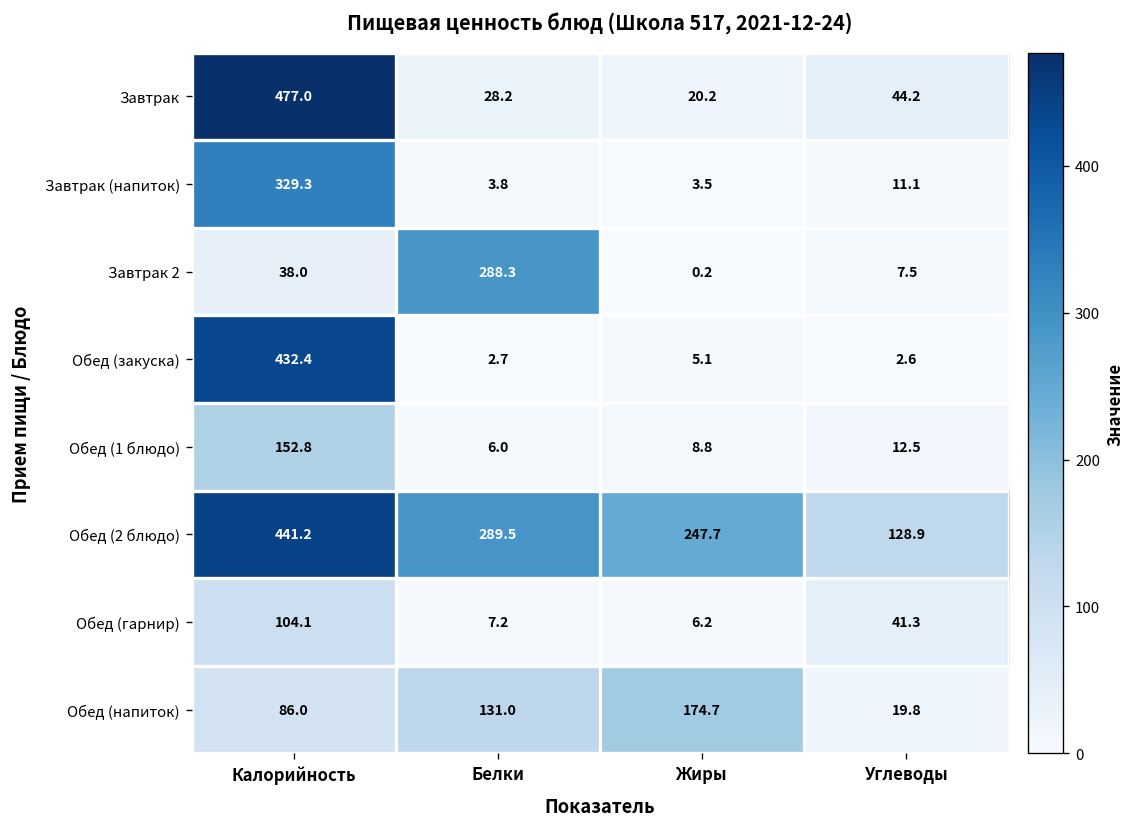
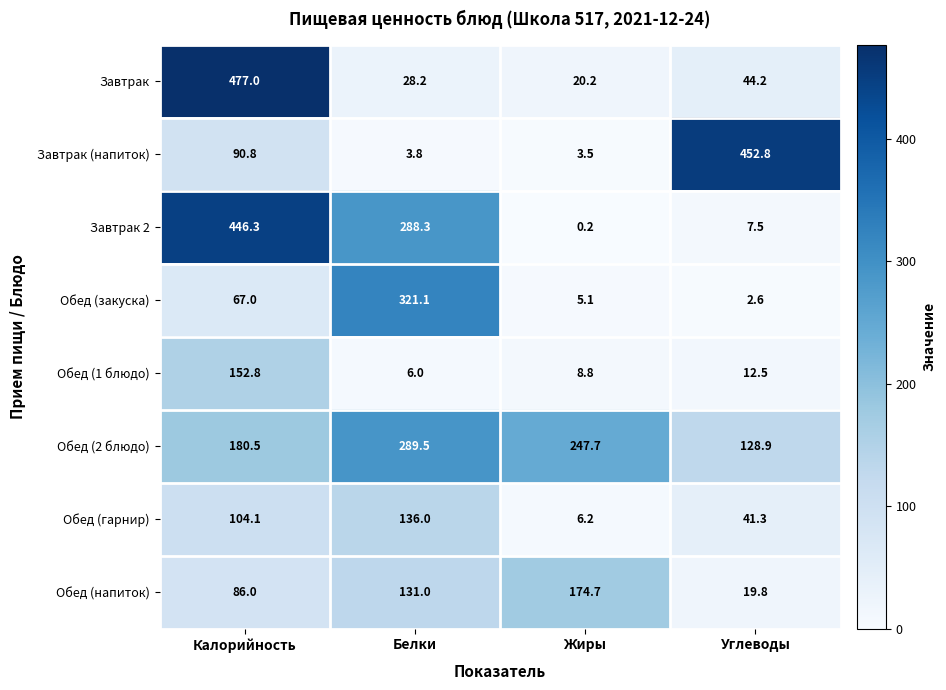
  {
    "Завтрак": {
      "Калорийность": 477.0,
      "Белки": 28.2,
      "Жиры": 20.2,
      "Углеводы": 44.2
    },
    "Завтрак (напиток)": {
-     "Калорийность": 329.3,
+     "Калорийность": 90.8,
      "Белки": 3.8,
      "Жиры": 3.5,
-     "Углеводы": 11.1
+     "Углеводы": 452.8
    },
    "Завтрак 2": {
-     "Калорийность": 38.0,
+     "Калорийность": 446.3,
      "Белки": 288.3,
      "Жиры": 0.2,
      "Углеводы": 7.5
    },
    "Обед (закуска)": {
-     "Калорийность": 432.4,
-     "Белки": 2.7,
+     "Калорийность": 67.0,
+     "Белки": 321.1,
      "Жиры": 5.1,
      "Углеводы": 2.6
    },
    "Обед (1 блюдо)": {
      "Калорийность": 152.8,
      "Белки": 6.0,
      "Жиры": 8.8,
      "Углеводы": 12.5
    },
    "Обед (2 блюдо)": {
-     "Калорийность": 441.2,
+     "Калорийность": 180.5,
      "Белки": 289.5,
      "Жиры": 247.7,
      "Углеводы": 128.9
    },
    "Обед (гарнир)": {
      "Калорийность": 104.1,
-     "Белки": 7.2,
+     "Белки": 136.0,
      "Жиры": 6.2,
      "Углеводы": 41.3
    },
    "Обед (напиток)": {
      "Калорийность": 86.0,
      "Белки": 131.0,
      "Жиры": 174.7,
      "Углеводы": 19.8
    }
  }
